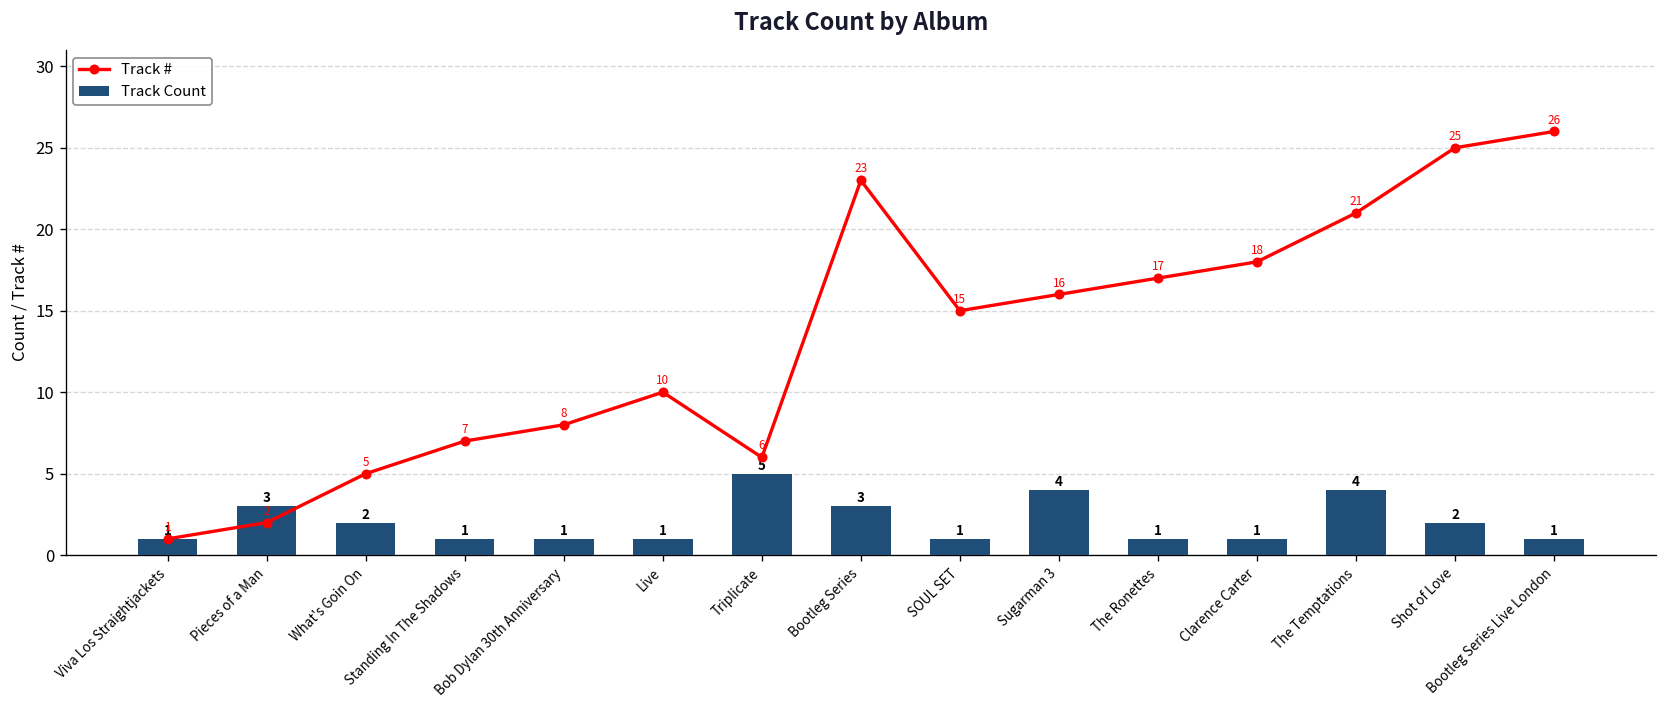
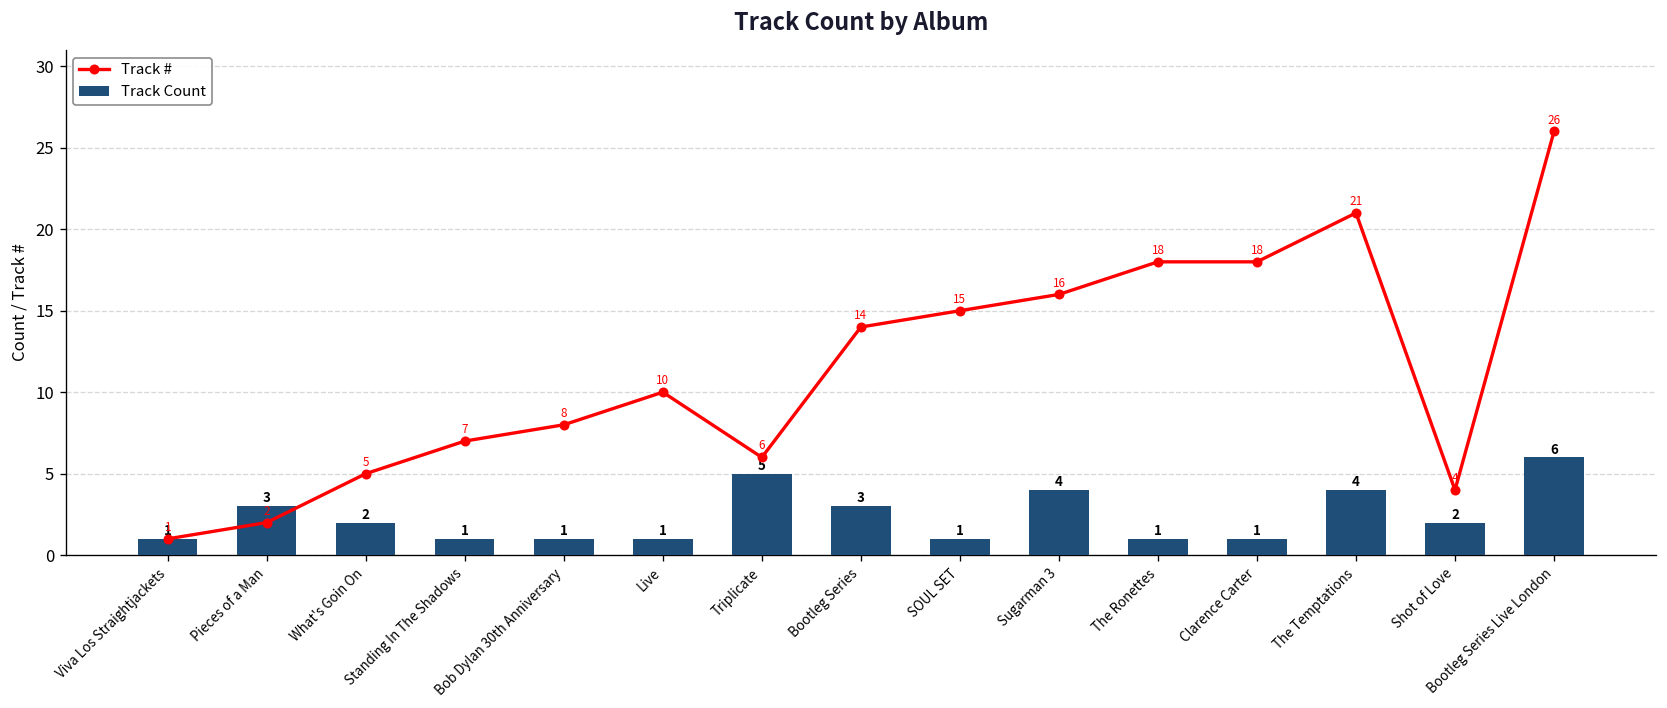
  {
    "Track Count": {
      "Pieces of a Man": 3,
      "What's Goin On": 2,
      "Standing In The Shadows": 1,
      "Bob Dylan 30th Anniversary": 1,
      "Live": 1,
      "Bootleg Series": 3,
      "SOUL SET": 1,
      "Sugarman 3": 4,
      "The Ronettes": 1,
      "Clarence Carter": 1,
      "The Temptations": 4,
      "Shot of Love": 2,
-     "Bootleg Series Live London": 1
+     "Bootleg Series Live London": 6
    },
    "Track #": {
      "Pieces of a Man": 2,
      "What's Goin On": 5,
      "Standing In The Shadows": 7,
      "Bob Dylan 30th Anniversary": 8,
      "Live": 10,
      "Triplicate": 6,
-     "Bootleg Series": 23,
+     "Bootleg Series": 14,
      "SOUL SET": 15,
      "Sugarman 3": 16,
-     "The Ronettes": 17,
+     "The Ronettes": 18,
      "Clarence Carter": 18,
      "The Temptations": 21,
-     "Shot of Love": 25,
+     "Shot of Love": 4,
      "Bootleg Series Live London": 26
    }
  }
